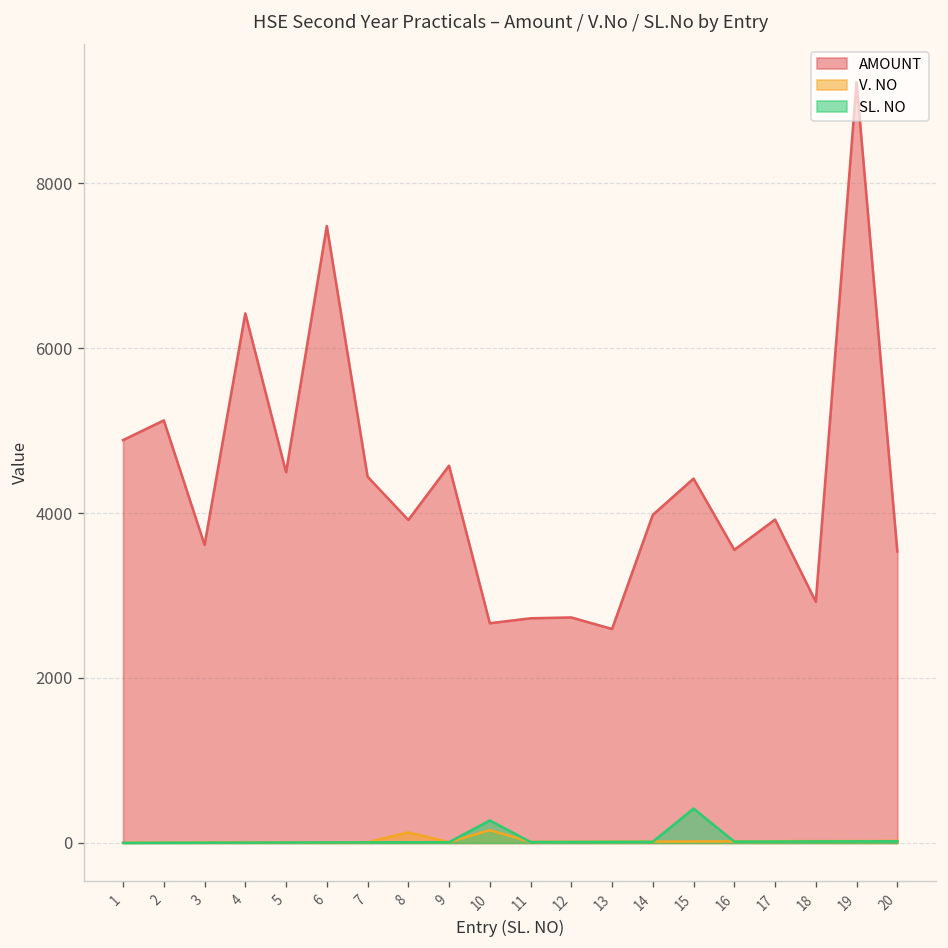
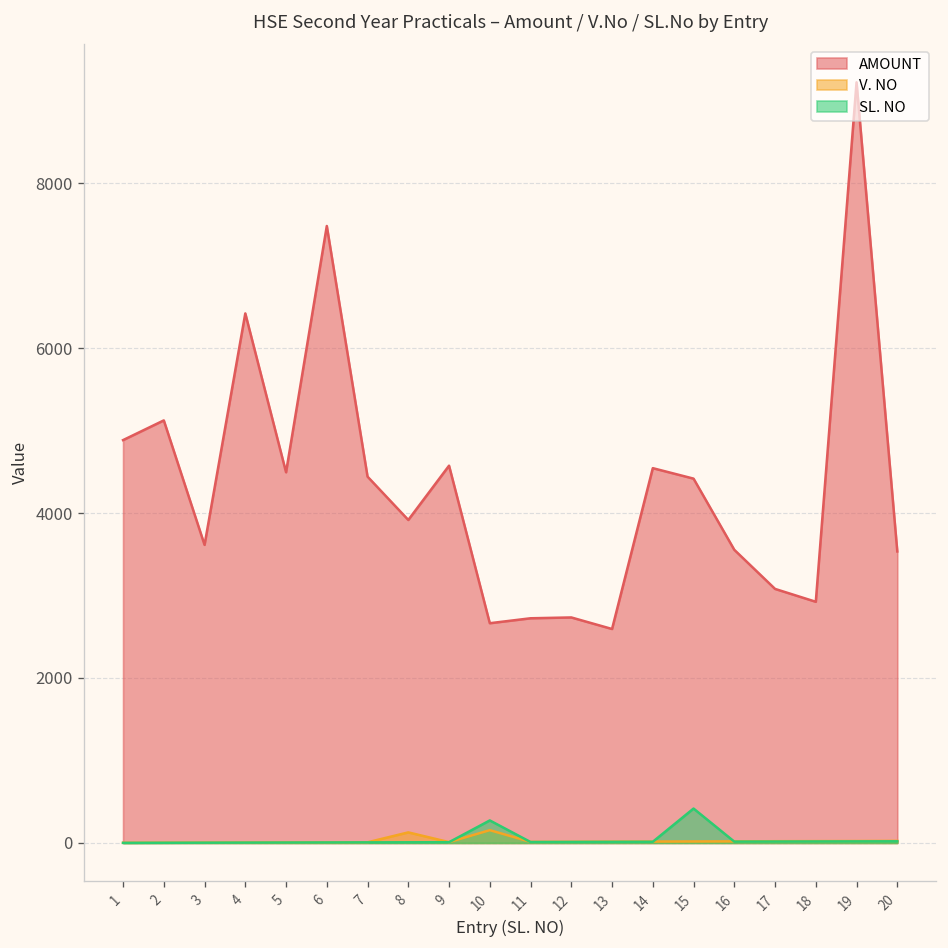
  {
    "AMOUNT": {
      "1": 4900,
      "2": 5100,
      "3": 3600,
      "4": 6400,
      "5": 4500,
      "6": 7500,
      "7": 4400,
      "8": 3900,
      "9": 4600,
      "10": 2700,
      "11": 2700,
      "12": 2700,
      "13": 2600,
-     "14": 4000,
+     "14": 4500,
      "15": 4400,
      "16": 3600,
-     "17": 3900,
+     "17": 3100,
      "18": 2900,
      "20": 3500
    },
    "V. NO": {
      "8": 100,
      "10": 200,
      "15": 0
    },
    "SL. NO": {
      "8": 0,
      "10": 300,
      "15": 400
    }
  }
